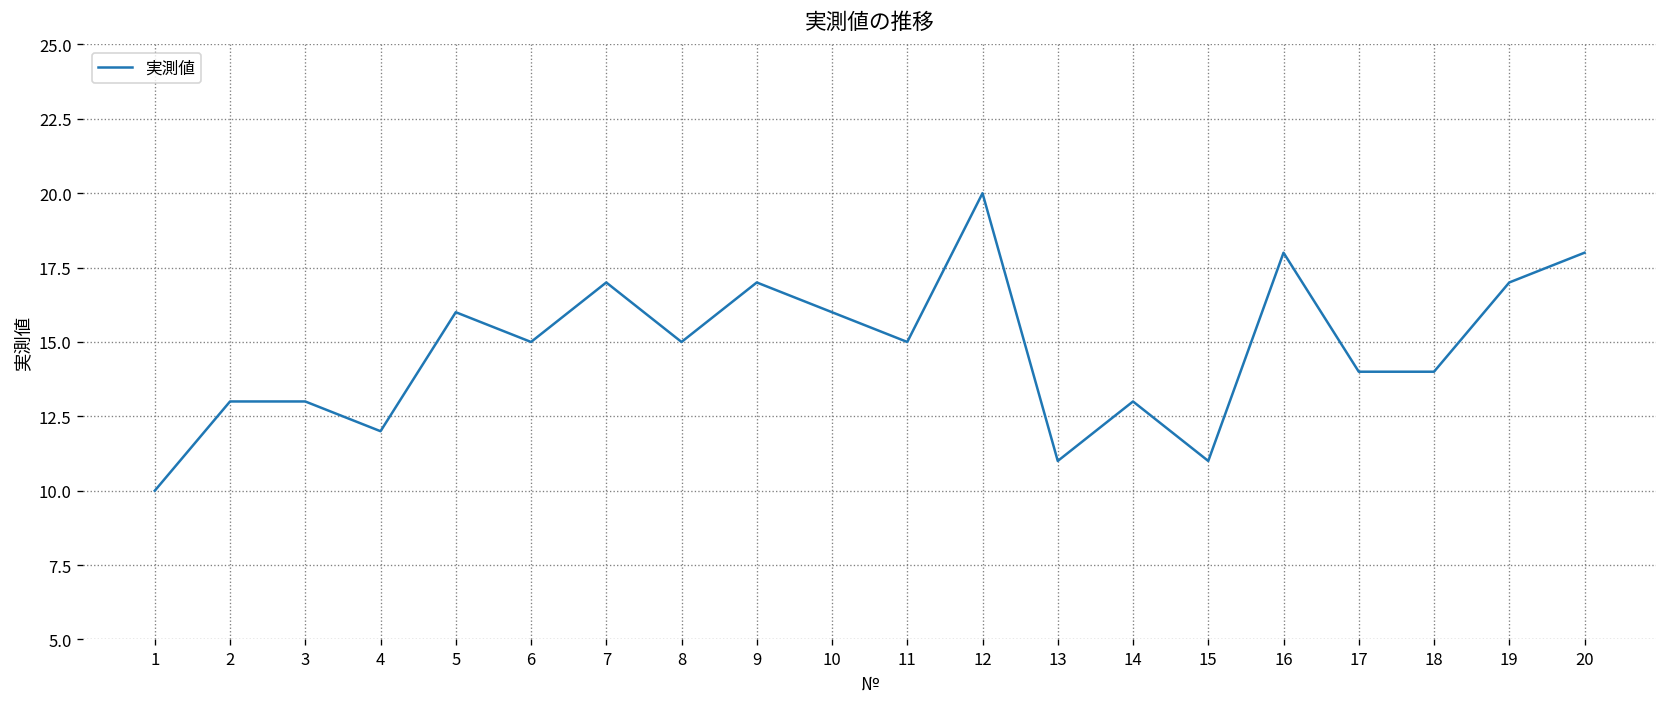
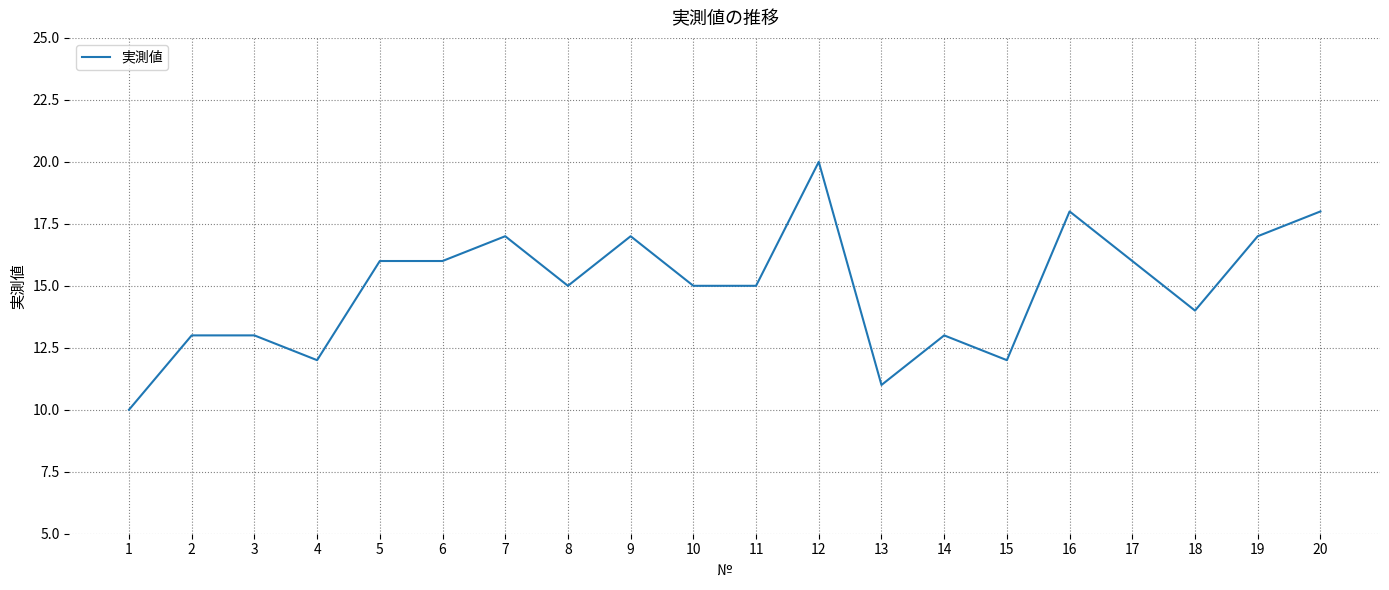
  {
    "1": 10,
    "2": 13,
    "3": 13,
    "4": 12,
    "5": 16,
-   "6": 15,
+   "6": 16,
    "7": 17,
    "8": 15,
    "9": 17,
-   "10": 16,
+   "10": 15,
    "11": 15,
    "12": 20,
    "13": 11,
    "14": 13,
-   "15": 11,
+   "15": 12,
    "16": 18,
-   "17": 14,
+   "17": 16,
    "18": 14,
    "19": 17,
    "20": 18
  }
